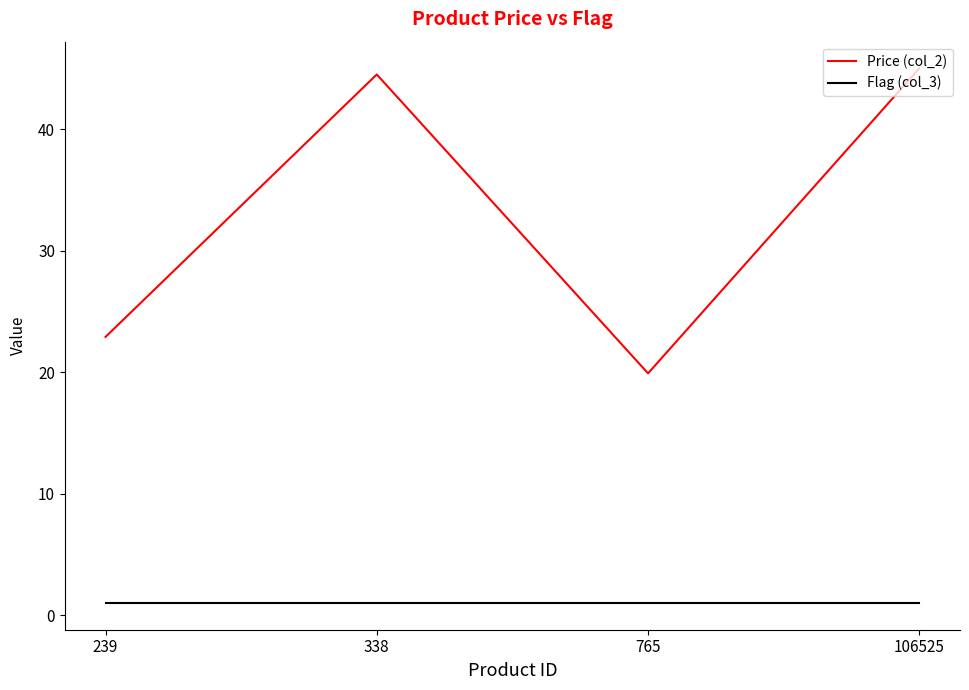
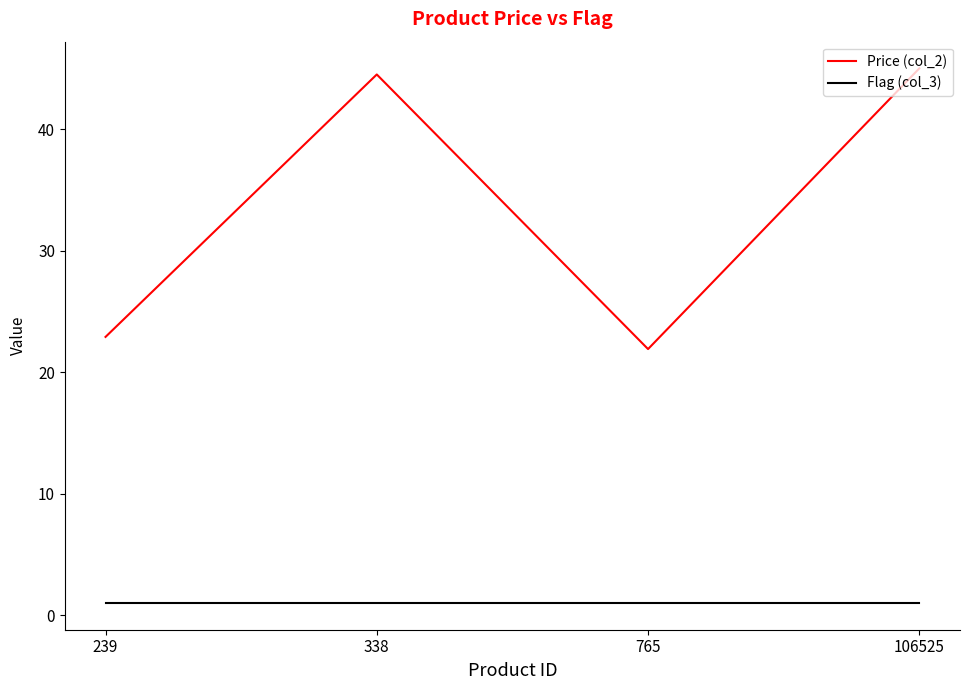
  {
    "Price (col_2)": {
      "239": 22.9,
      "338": 44.5,
-     "765": 19.9
+     "765": 21.9
    },
    "Flag (col_3)": {
      "239": 1.0,
      "338": 1.0,
      "765": 1.0,
      "106525": 1.0
    }
  }
